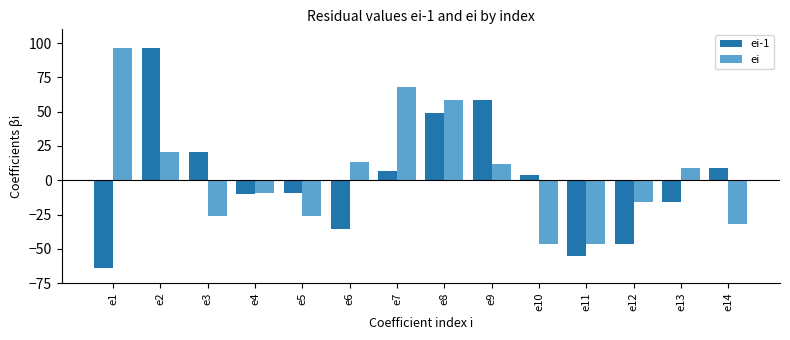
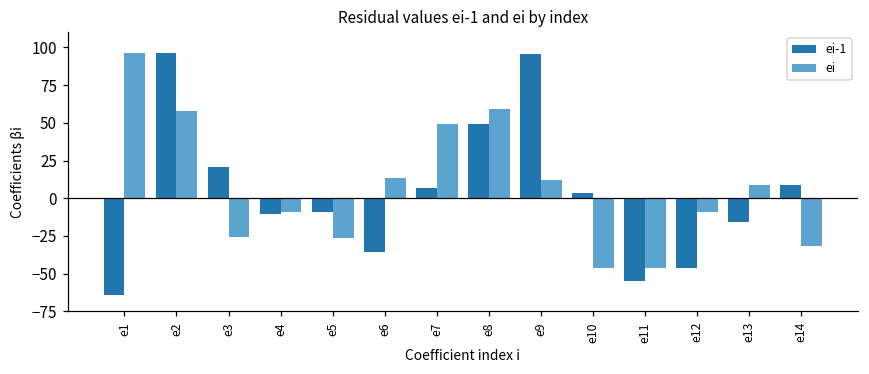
  {
    "ei-1": {
      "e1": -64,
      "e2": 96,
      "e3": 21,
      "e4": -10,
      "e5": -9,
      "e6": -36,
      "e7": 7,
      "e8": 49,
-     "e9": 59,
+     "e9": 95,
      "e10": 4,
      "e11": -55,
      "e12": -46,
      "e13": -16,
      "e14": 9
    },
    "ei": {
      "e1": 96,
-     "e2": 21,
+     "e2": 58,
      "e3": -26,
      "e4": -9,
      "e5": -26,
      "e6": 13,
-     "e7": 68,
+     "e7": 49,
      "e8": 59,
      "e9": 12,
      "e10": -46,
      "e11": -46,
-     "e12": -16,
+     "e12": -9,
      "e13": 9,
      "e14": -32
    }
  }
